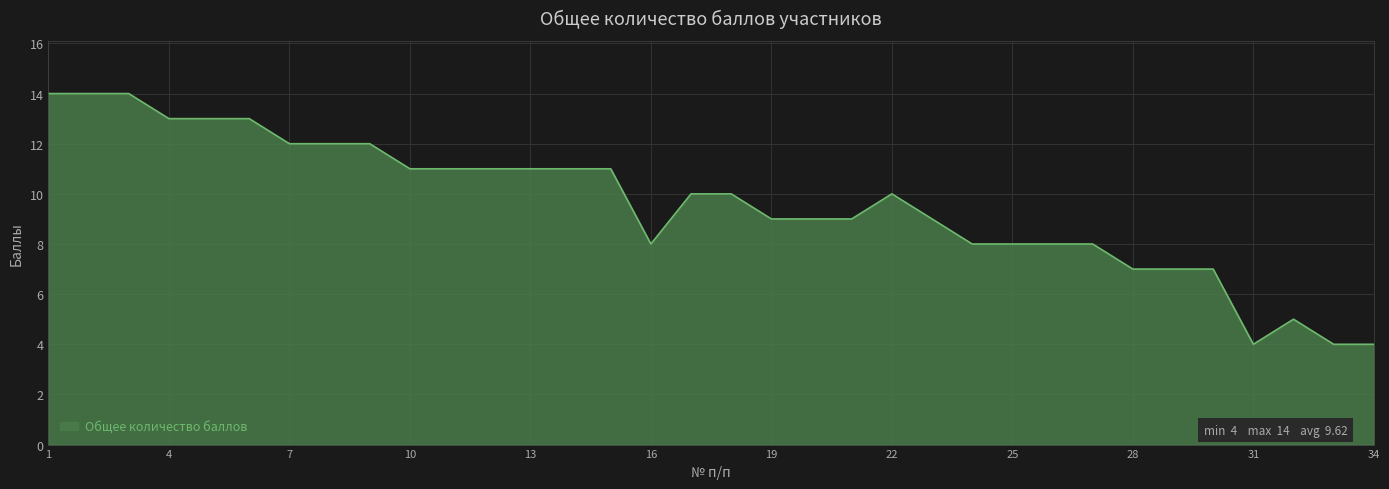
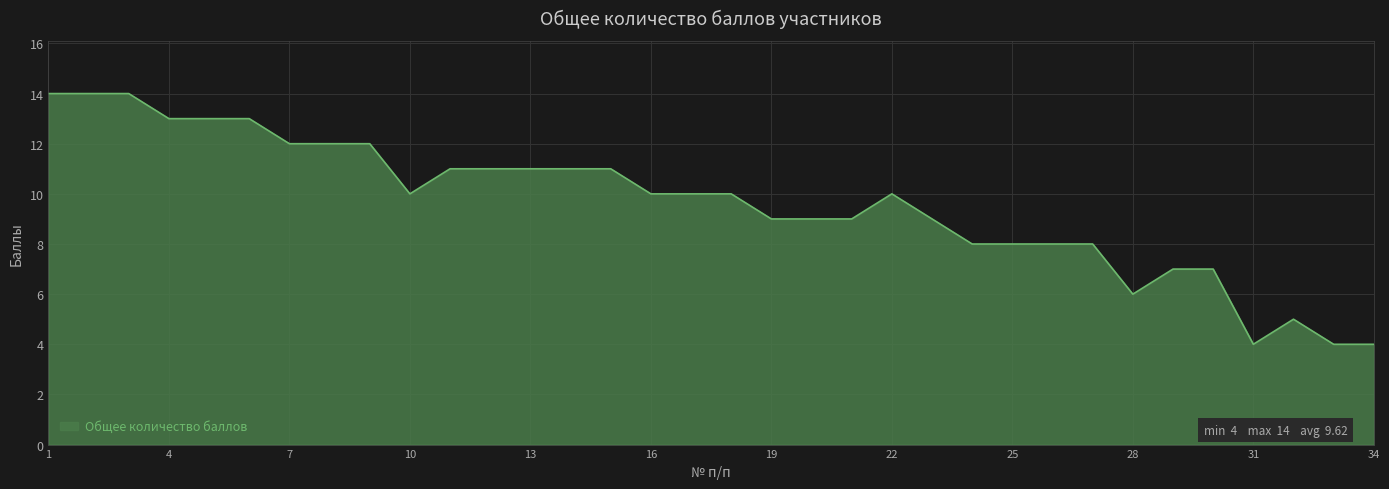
  {
    "1": 14,
    "4": 13,
    "7": 12,
-   "10": 11,
-   "16": 8,
+   "10": 10,
+   "16": 10,
    "19": 9,
    "22": 10,
    "25": 8,
-   "28": 7,
+   "28": 6,
    "31": 4,
    "34": 4
  }
